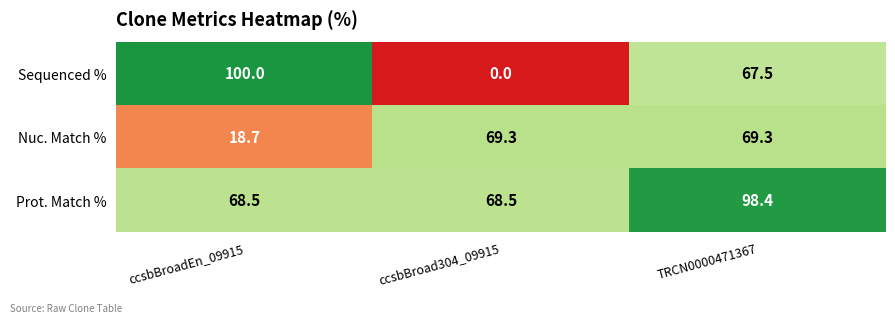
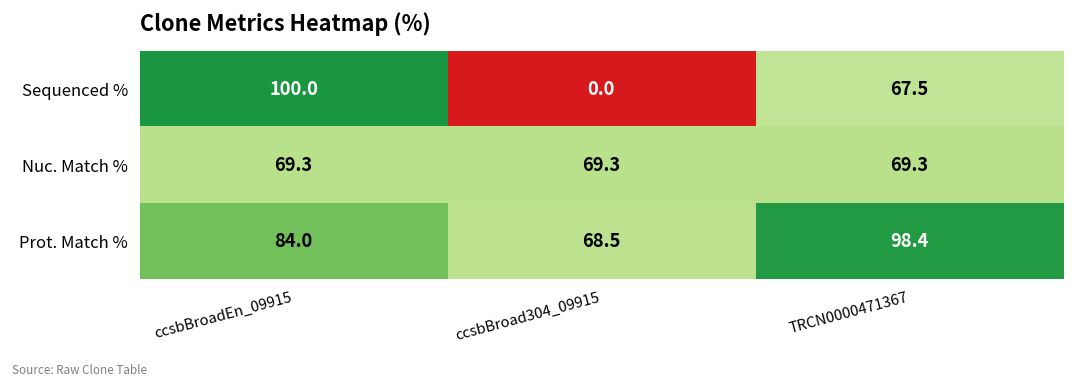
  {
    "Sequenced %": {
      "ccsbBroadEn_09915": 100.0,
      "ccsbBroad304_09915": 0.0,
      "TRCN0000471367": 67.5
    },
    "Nuc. Match %": {
-     "ccsbBroadEn_09915": 18.7,
+     "ccsbBroadEn_09915": 69.3,
      "ccsbBroad304_09915": 69.3,
      "TRCN0000471367": 69.3
    },
    "Prot. Match %": {
-     "ccsbBroadEn_09915": 68.5,
+     "ccsbBroadEn_09915": 84.0,
      "ccsbBroad304_09915": 68.5,
      "TRCN0000471367": 98.4
    }
  }
